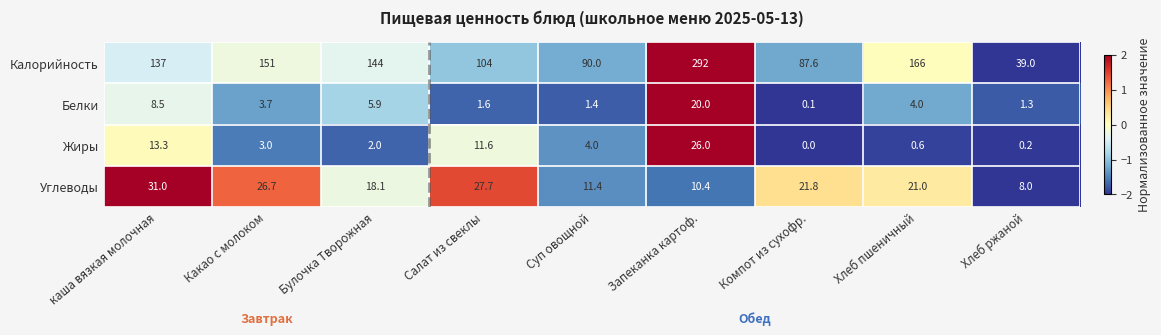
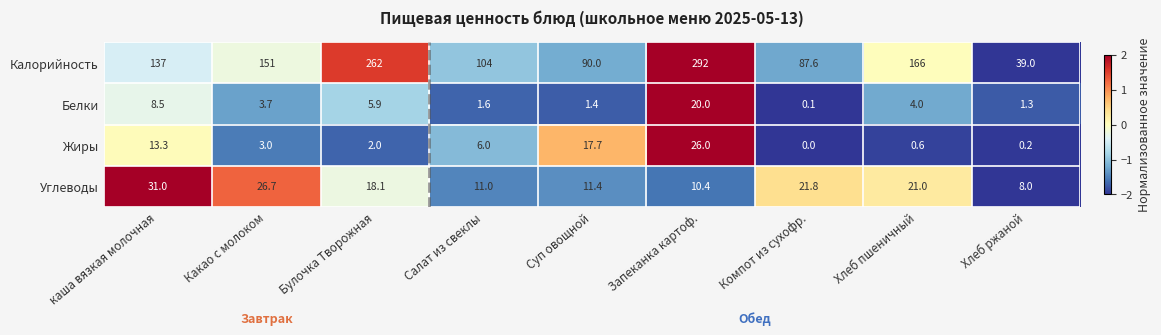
  {
    "Калорийность": {
      "каша вязкая молочная": 137,
      "Какао с молоком": 151,
-     "Булочка Творожная": 144,
+     "Булочка Творожная": 262,
      "Салат из свеклы": 104,
      "Суп овощной": 90.0,
      "Запеканка картоф.": 292,
      "Компот из сухофр.": 87.6,
      "Хлеб пшеничный": 166,
      "Хлеб ржаной": 39.0
    },
    "Белки": {
      "каша вязкая молочная": 8.5,
      "Какао с молоком": 3.7,
      "Булочка Творожная": 5.9,
      "Салат из свеклы": 1.6,
      "Суп овощной": 1.4,
      "Запеканка картоф.": 20.0,
      "Компот из сухофр.": 0.1,
      "Хлеб пшеничный": 4.0,
      "Хлеб ржаной": 1.3
    },
    "Жиры": {
      "каша вязкая молочная": 13.3,
      "Какао с молоком": 3.0,
      "Булочка Творожная": 2.0,
-     "Салат из свеклы": 11.6,
-     "Суп овощной": 4.0,
+     "Салат из свеклы": 6.0,
+     "Суп овощной": 17.7,
      "Запеканка картоф.": 26.0,
      "Компот из сухофр.": 0.0,
      "Хлеб пшеничный": 0.6,
      "Хлеб ржаной": 0.2
    },
    "Углеводы": {
      "каша вязкая молочная": 31.0,
      "Какао с молоком": 26.7,
      "Булочка Творожная": 18.1,
-     "Салат из свеклы": 27.7,
+     "Салат из свеклы": 11.0,
      "Суп овощной": 11.4,
      "Запеканка картоф.": 10.4,
      "Компот из сухофр.": 21.8,
      "Хлеб пшеничный": 21.0,
      "Хлеб ржаной": 8.0
    }
  }
